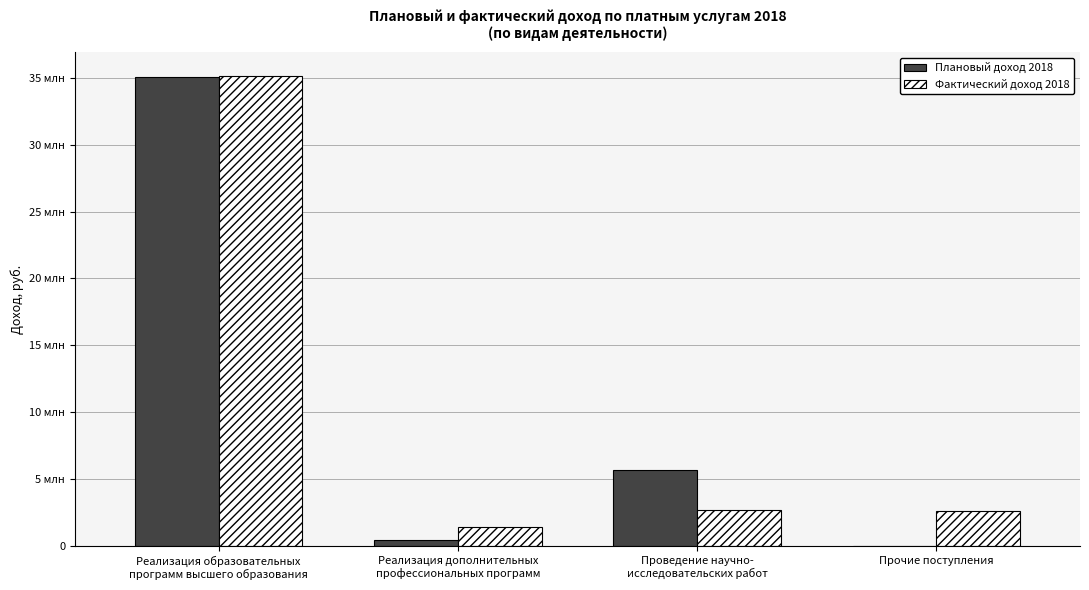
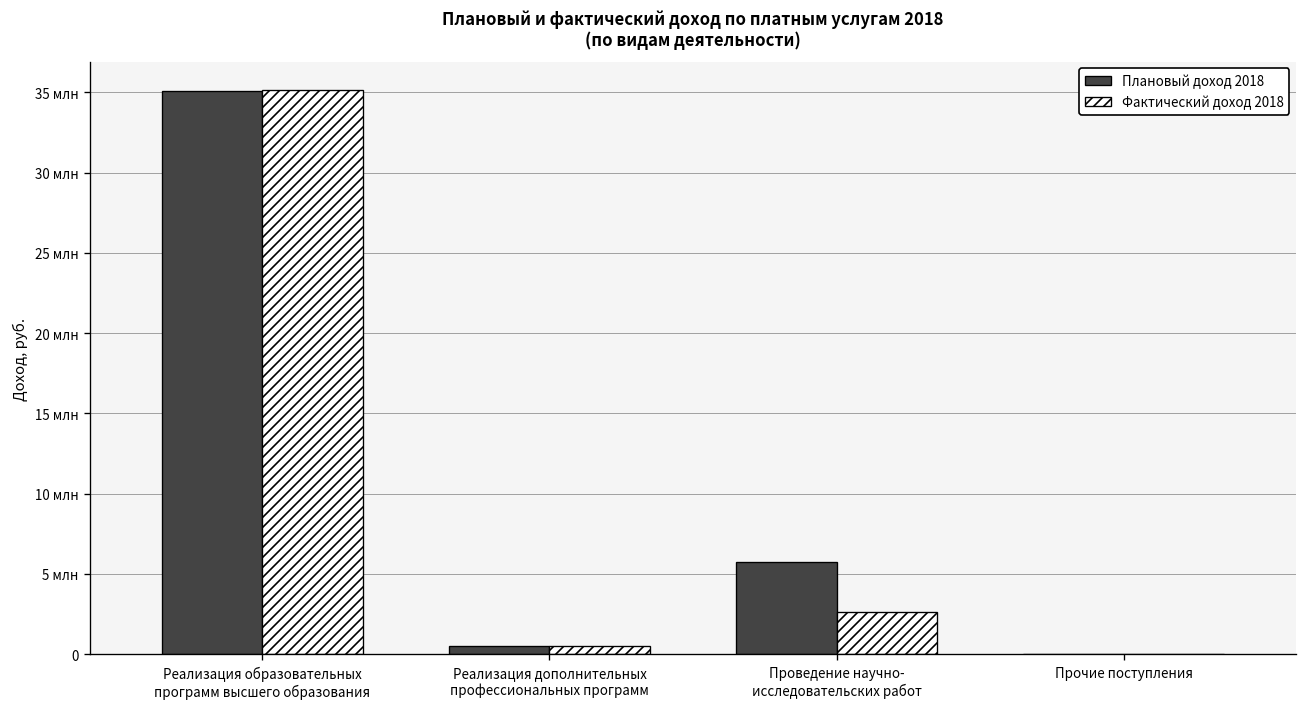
  {
    "Плановый доход 2018": {
      "Реализация образовательных программ высшего образования": "35.1 млн",
      "Реализация дополнительных профессиональных программ": "0.5 млн",
      "Проведение научно- исследовательских работ": "5.7 млн",
      "Прочие поступления": "0.0 млн"
    },
    "Фактический доход 2018": {
      "Реализация образовательных программ высшего образования": "35.1 млн",
-     "Реализация дополнительных профессиональных программ": "1.4 млн",
+     "Реализация дополнительных профессиональных программ": "0.5 млн",
      "Проведение научно- исследовательских работ": "2.7 млн",
-     "Прочие поступления": "2.6 млн"
+     "Прочие поступления": "0.0 млн"
    }
  }
